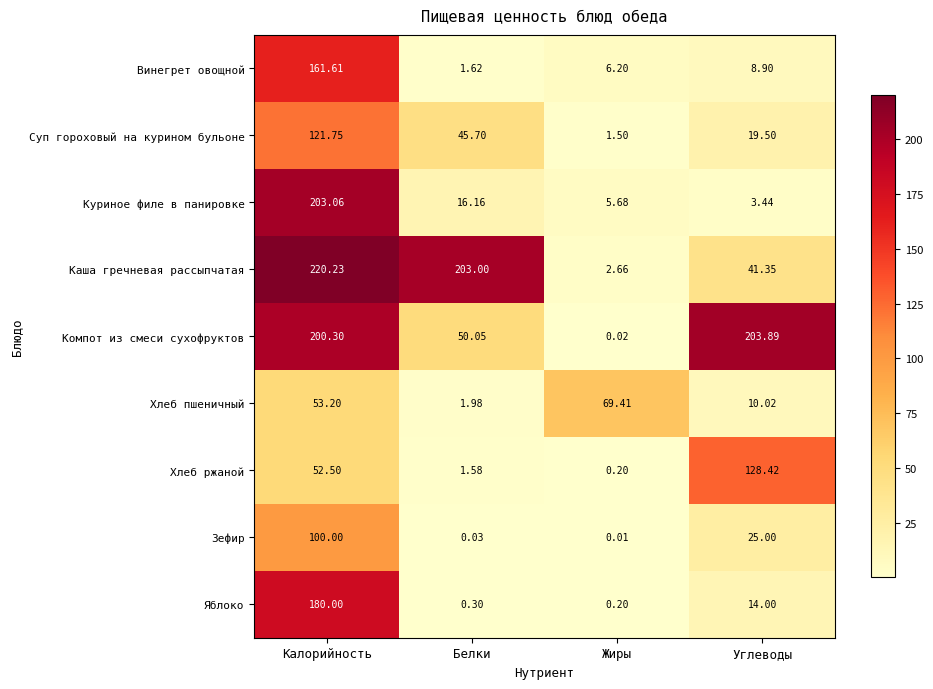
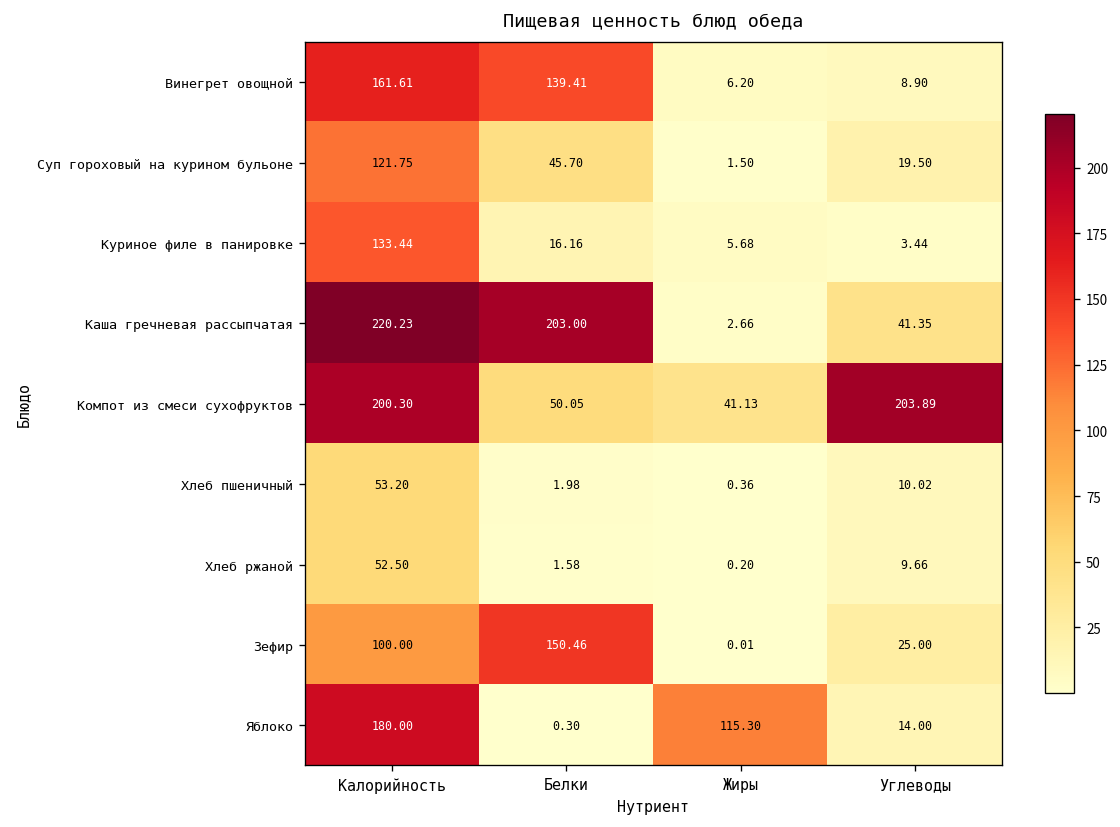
  {
    "Винегрет овощной": {
      "Калорийность": 161.61,
-     "Белки": 1.62,
+     "Белки": 139.41,
      "Жиры": 6.20,
      "Углеводы": 8.90
    },
    "Суп гороховый на курином бульоне": {
      "Калорийность": 121.75,
      "Белки": 45.70,
      "Жиры": 1.50,
      "Углеводы": 19.50
    },
    "Куриное филе в панировке": {
-     "Калорийность": 203.06,
+     "Калорийность": 133.44,
      "Белки": 16.16,
      "Жиры": 5.68,
      "Углеводы": 3.44
    },
    "Каша гречневая рассыпчатая": {
      "Калорийность": 220.23,
      "Белки": 203.00,
      "Жиры": 2.66,
      "Углеводы": 41.35
    },
    "Компот из смеси сухофруктов": {
      "Калорийность": 200.30,
      "Белки": 50.05,
-     "Жиры": 0.02,
+     "Жиры": 41.13,
      "Углеводы": 203.89
    },
    "Хлеб пшеничный": {
      "Калорийность": 53.20,
      "Белки": 1.98,
-     "Жиры": 69.41,
+     "Жиры": 0.36,
      "Углеводы": 10.02
    },
    "Хлеб ржаной": {
      "Калорийность": 52.50,
      "Белки": 1.58,
      "Жиры": 0.20,
-     "Углеводы": 128.42
+     "Углеводы": 9.66
    },
    "Зефир": {
      "Калорийность": 100.00,
-     "Белки": 0.03,
+     "Белки": 150.46,
      "Жиры": 0.01,
      "Углеводы": 25.00
    },
    "Яблоко": {
      "Калорийность": 180.00,
      "Белки": 0.30,
-     "Жиры": 0.20,
+     "Жиры": 115.30,
      "Углеводы": 14.00
    }
  }
